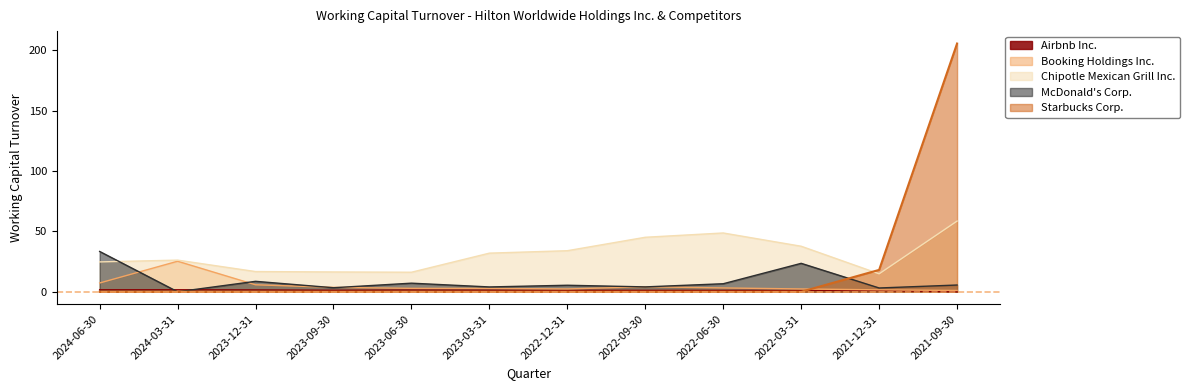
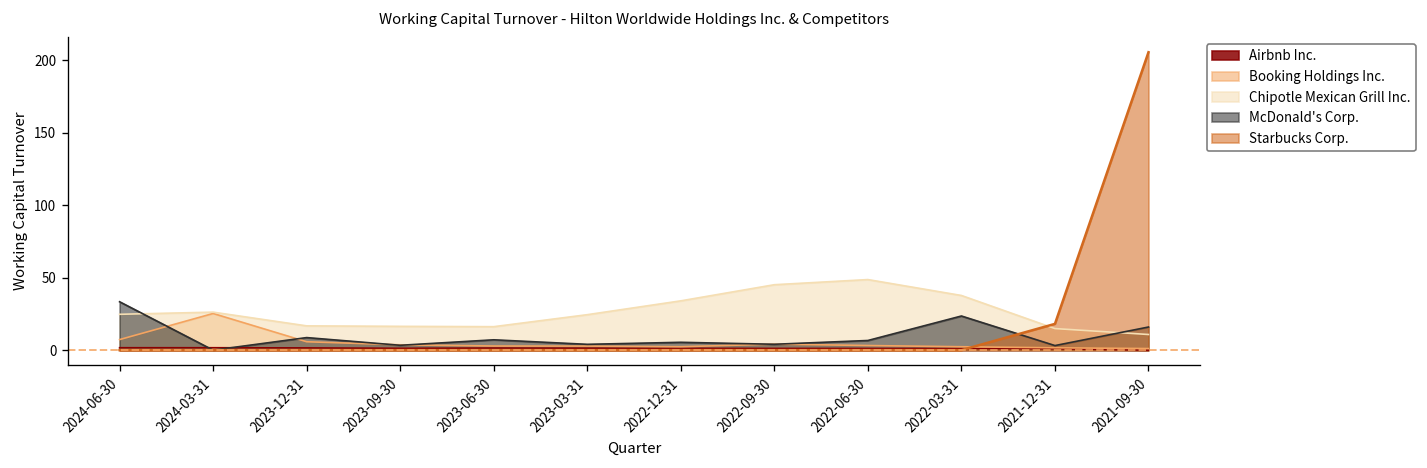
  {
    "Booking Holdings Inc.": {
      "2024-06-30": 7,
      "2023-12-31": 6
    },
    "Chipotle Mexican Grill Inc.": {
      "2024-06-30": 25,
      "2023-12-31": 17,
      "2023-09-30": 16,
      "2023-06-30": 16,
-     "2023-03-31": 32,
+     "2023-03-31": 24,
      "2022-12-31": 34,
      "2022-09-30": 45,
      "2022-06-30": 49,
      "2022-03-31": 38,
      "2021-12-31": 15,
-     "2021-09-30": 59
+     "2021-09-30": 11
    },
    "McDonald's Corp.": {
      "2024-06-30": 33,
      "2023-12-31": 9,
      "2023-06-30": 7,
      "2022-12-31": 5,
      "2022-06-30": 7,
      "2022-03-31": 24,
-     "2021-09-30": 6
+     "2021-09-30": 16
    },
    "Starbucks Corp.": {
      "2021-12-31": 18,
      "2021-09-30": 206
    }
  }
